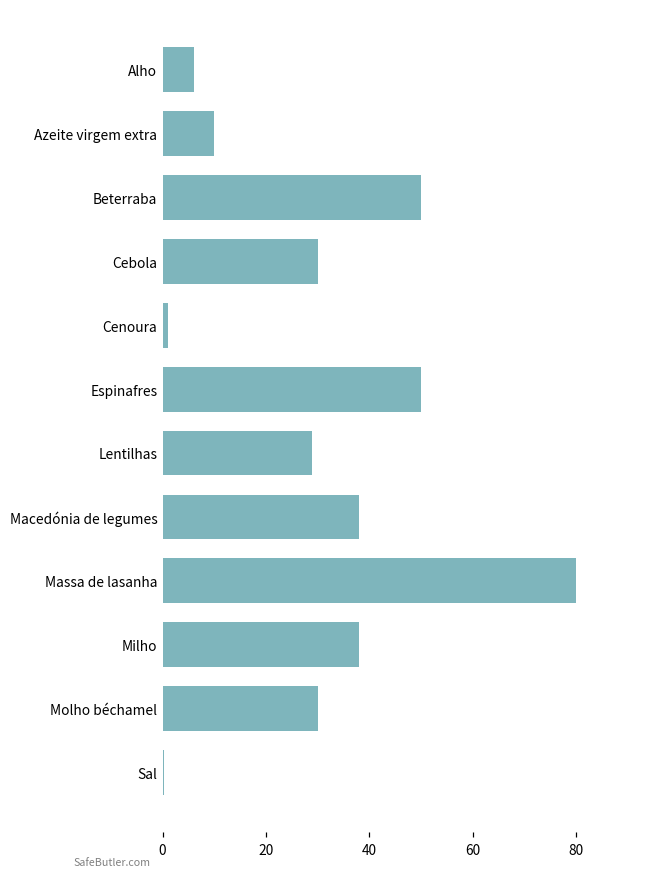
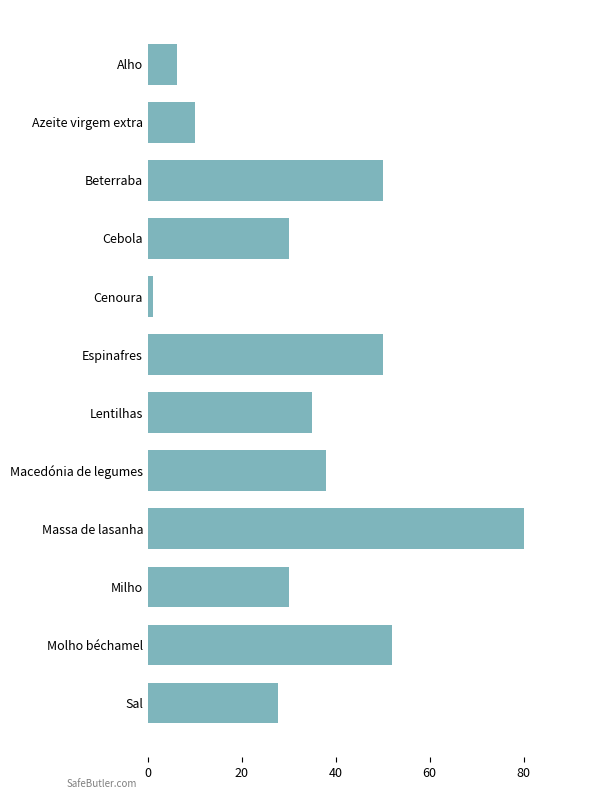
  {
    "Alho": 6,
    "Azeite virgem extra": 10,
    "Beterraba": 50,
    "Cebola": 30,
    "Cenoura": 1,
    "Espinafres": 50,
-   "Lentilhas": 29,
+   "Lentilhas": 35,
    "Macedónia de legumes": 38,
    "Massa de lasanha": 80,
-   "Milho": 38,
-   "Molho béchamel": 30,
-   "Sal": 0
+   "Milho": 30,
+   "Molho béchamel": 52,
+   "Sal": 28
  }
